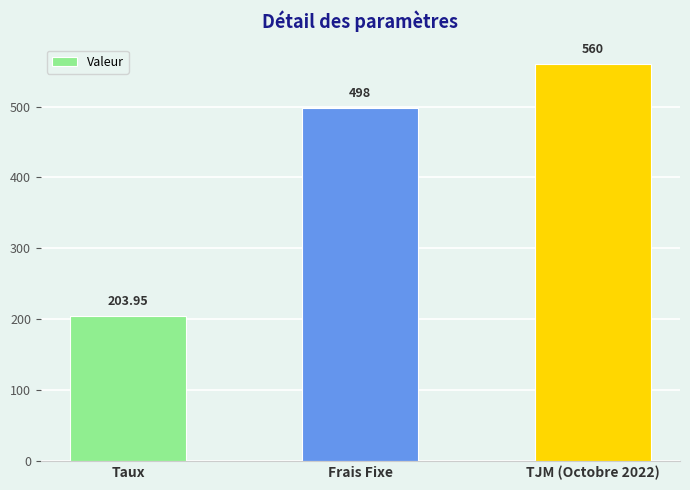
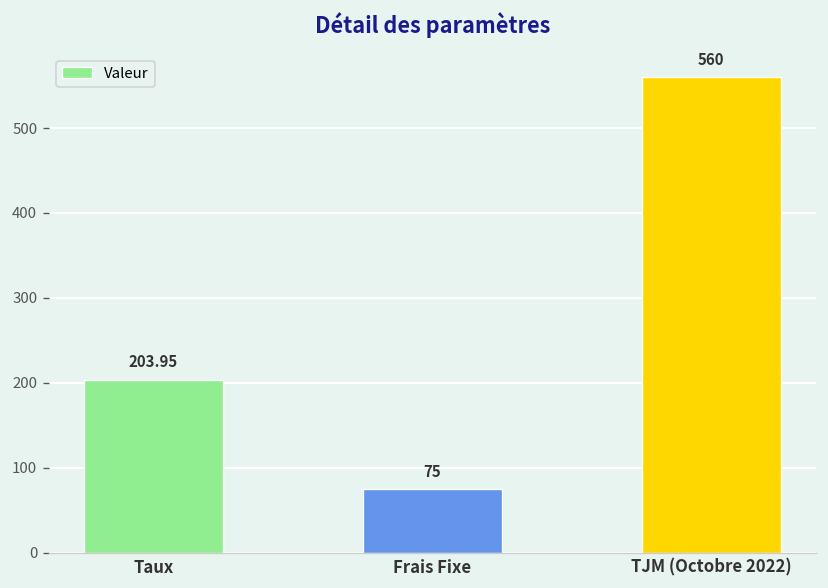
  {
    "Taux": 203.95,
-   "Frais Fixe": 498,
+   "Frais Fixe": 75,
    "TJM (Octobre 2022)": 560
  }
